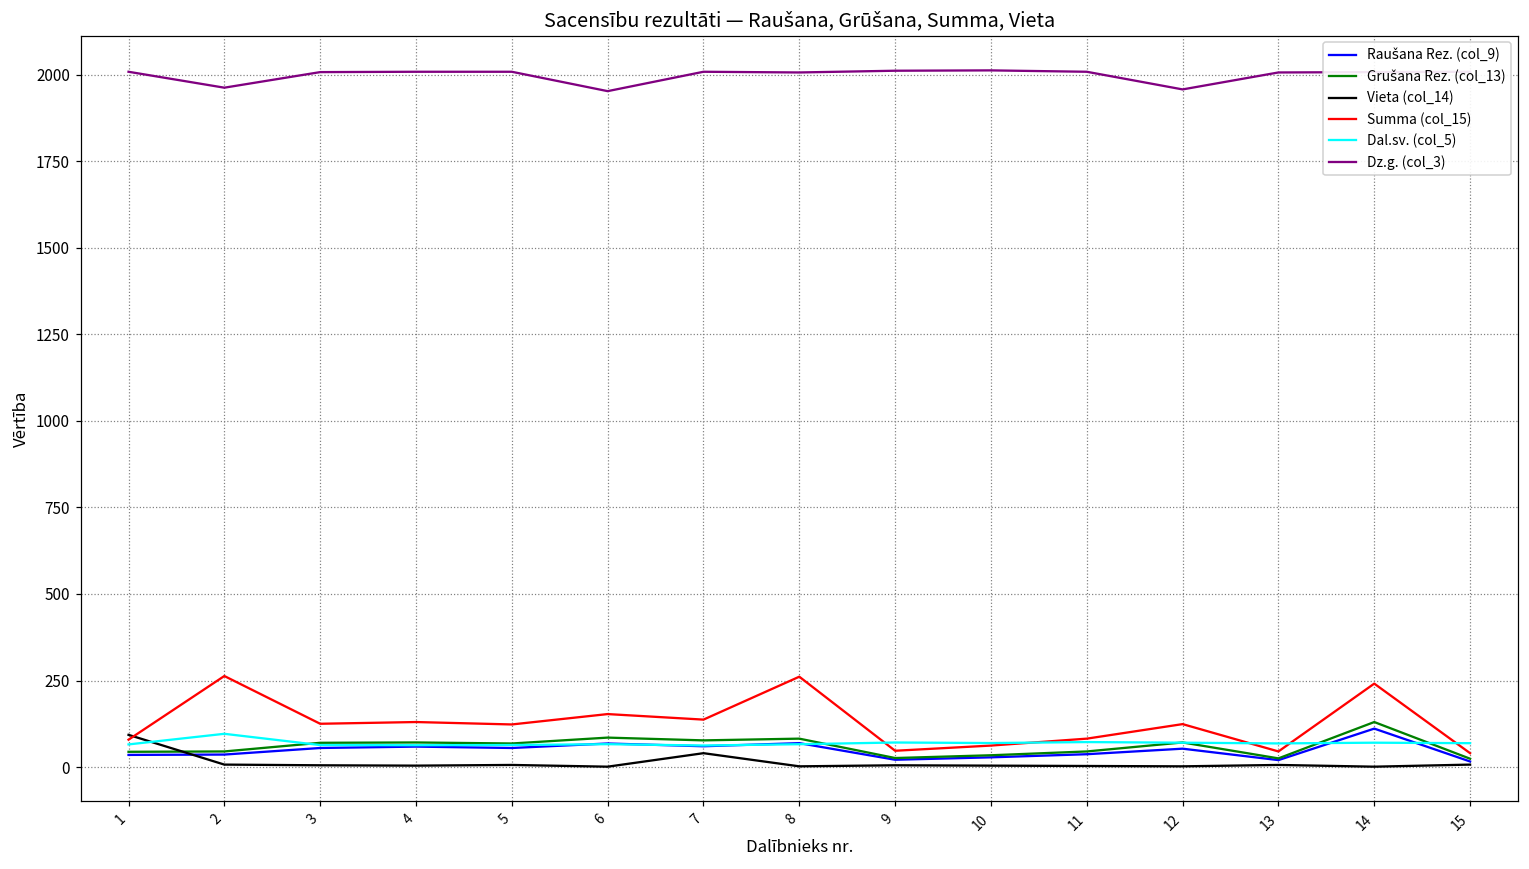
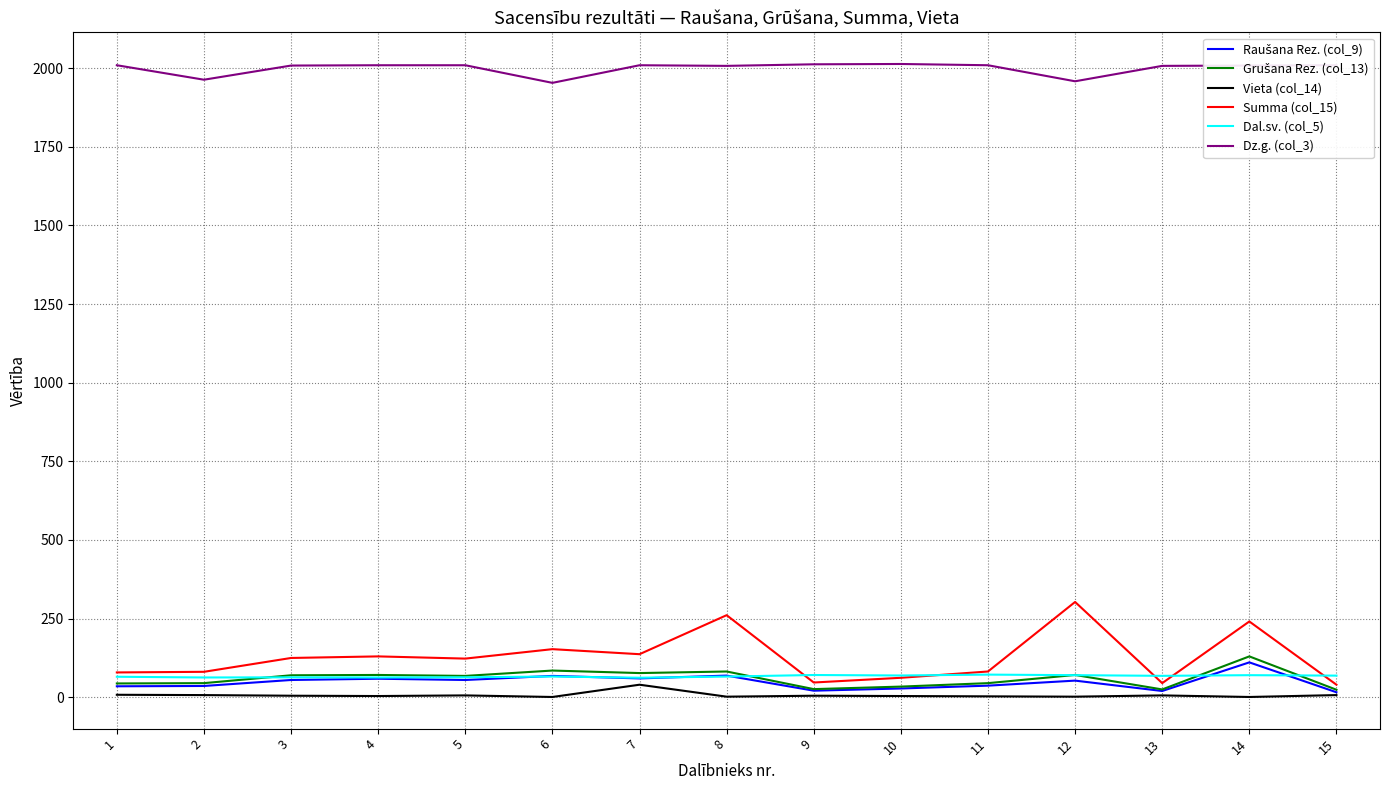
  {
    "Raušana Rez. (col_9)": {
      "1": 40,
      "2": 40,
      "3": 60,
      "5": 60,
      "11": 40,
      "12": 50,
      "14": 110,
      "15": 20
    },
    "Grušana Rez. (col_13)": {
      "1": 40,
      "2": 50,
      "6": 90,
      "7": 80,
      "8": 80,
      "11": 50,
      "14": 130,
      "15": 20
    },
    "Vieta (col_14)": {
-     "1": 90,
+     "1": 10,
      "2": 10,
      "3": 10,
      "4": 0,
      "5": 10,
      "6": 0,
      "7": 40,
      "8": 0,
      "9": 10,
      "10": 0,
      "11": 0,
      "12": 0,
      "13": 10,
      "14": 0,
      "15": 10
    },
    "Summa (col_15)": {
      "1": 80,
-     "2": 260,
+     "2": 80,
      "3": 130,
      "4": 130,
      "5": 120,
      "6": 150,
      "7": 140,
      "8": 260,
      "9": 50,
      "11": 80,
-     "12": 120,
+     "12": 300,
      "13": 50,
      "14": 240,
      "15": 40
    },
    "Dal.sv. (col_5)": {
      "1": 70,
-     "2": 100,
+     "2": 60,
      "9": 70,
      "11": 70,
      "13": 70,
      "14": 70,
      "15": 70
    },
    "Dz.g. (col_3)": {
      "1": 2010,
      "2": 1960,
      "3": 2010,
      "4": 2010,
      "5": 2010,
      "6": 1950,
      "7": 2010,
      "8": 2010,
      "9": 2010,
      "10": 2010,
      "11": 2010,
      "12": 1960,
      "13": 2010
    }
  }
